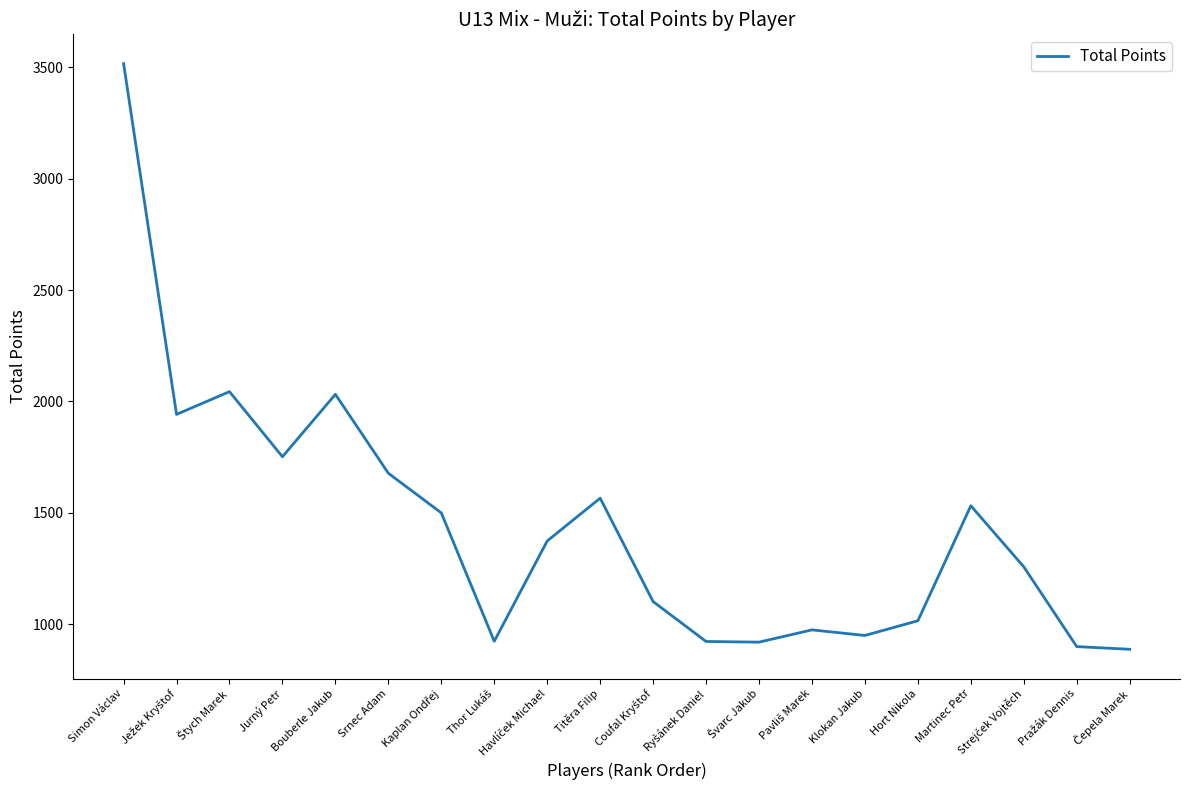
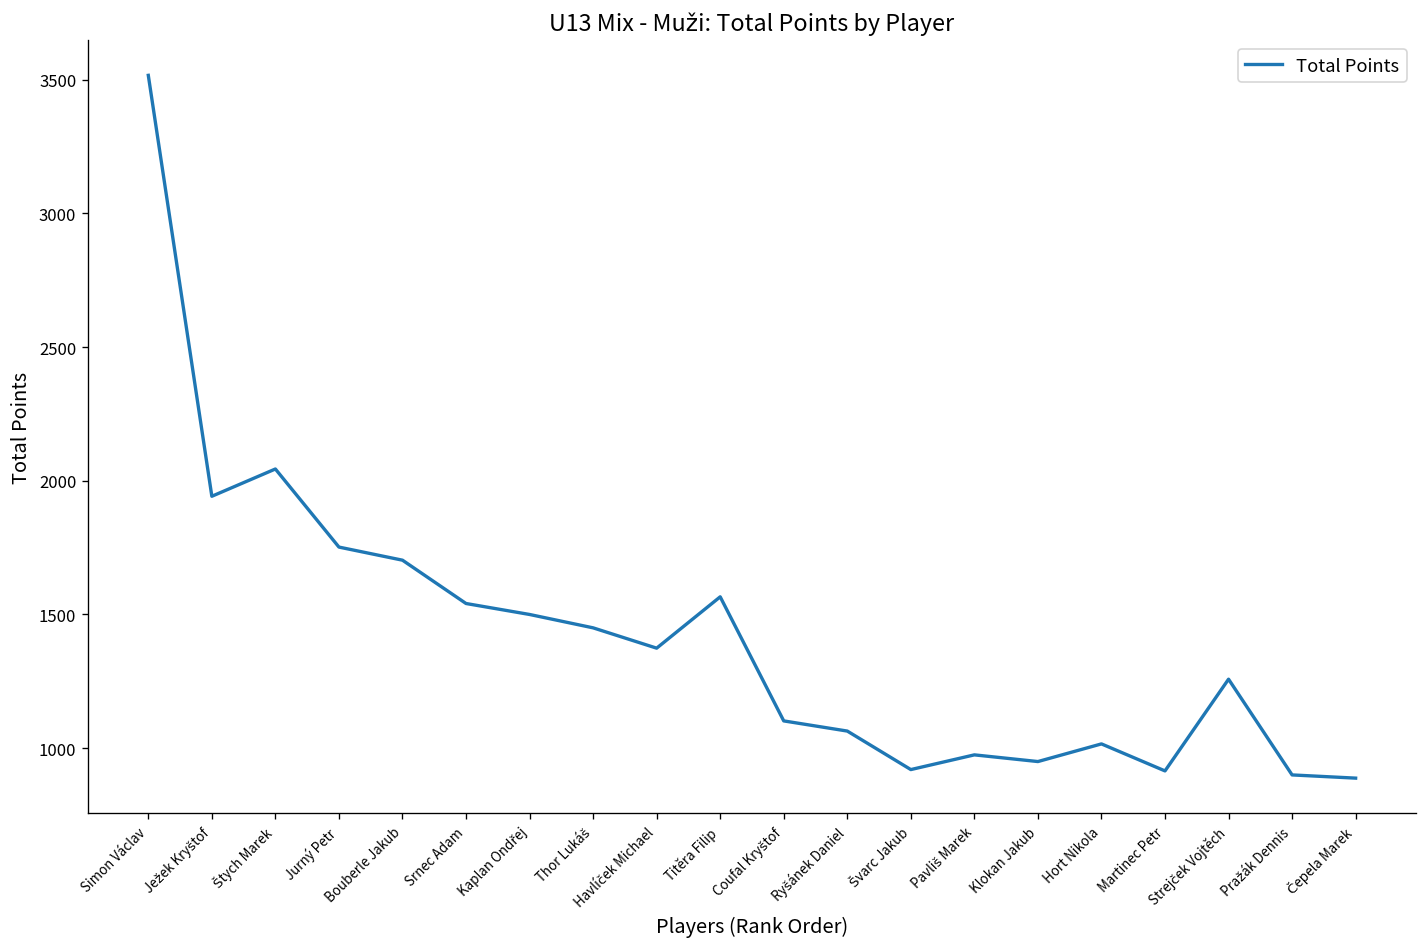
  {
    "Simon Václav": 3520,
    "Ježek Kryštof": 1940,
    "Štych Marek": 2040,
    "Jurný Petr": 1750,
-   "Bouberle Jakub": 2030,
-   "Srnec Adam": 1680,
+   "Bouberle Jakub": 1700,
+   "Srnec Adam": 1540,
    "Kaplan Ondřej": 1500,
-   "Thor Lukáš": 920,
+   "Thor Lukáš": 1450,
    "Havlíček Michael": 1370,
    "Titěra Filip": 1570,
    "Coufal Kryštof": 1100,
-   "Ryšánek Daniel": 920,
+   "Ryšánek Daniel": 1060,
    "Švarc Jakub": 920,
    "Pavliš Marek": 980,
    "Klokan Jakub": 950,
    "Hort Nikola": 1020,
-   "Martinec Petr": 1530,
+   "Martinec Petr": 920,
    "Strejček Vojtěch": 1260,
    "Pražák Dennis": 900,
    "Čepela Marek": 890
  }
